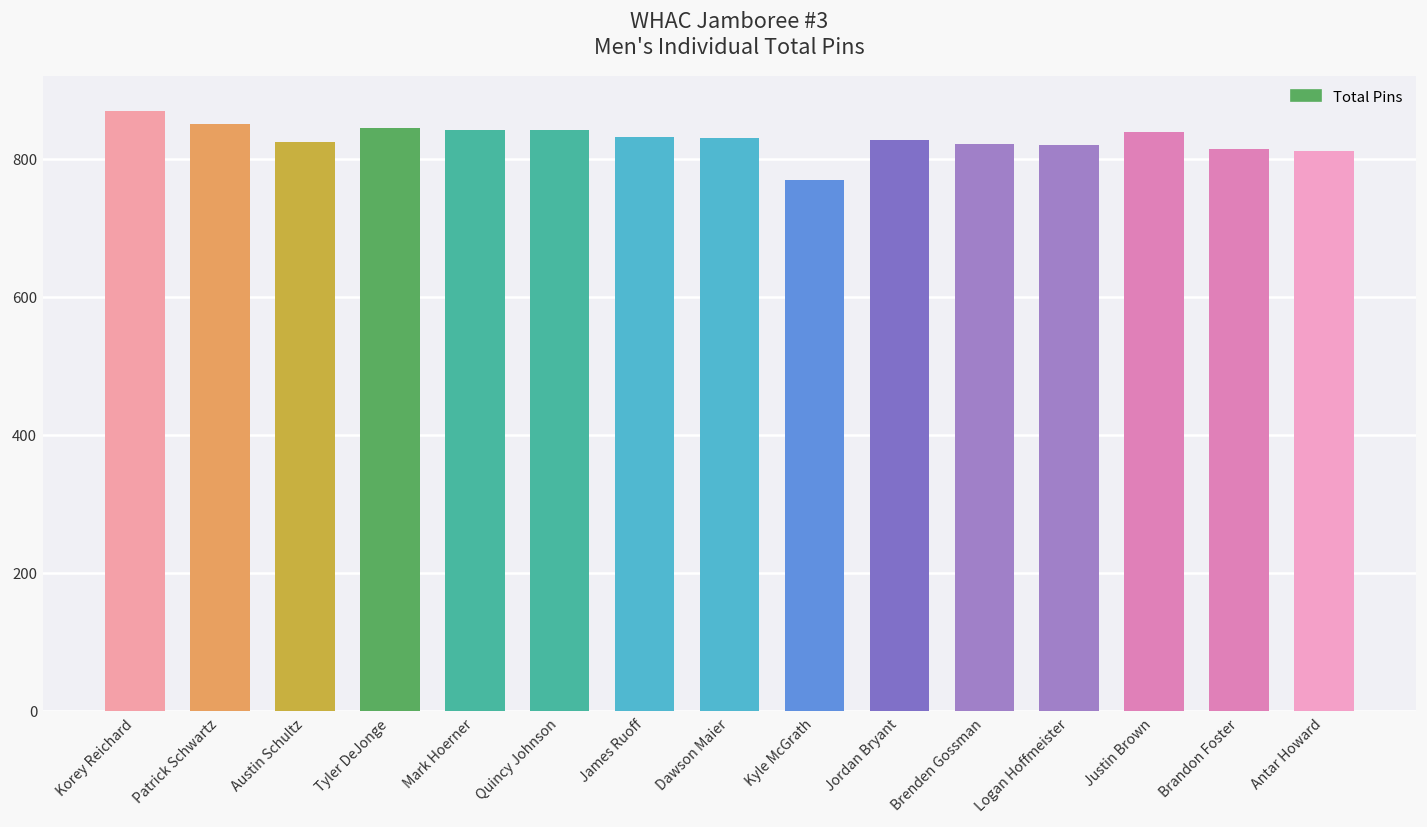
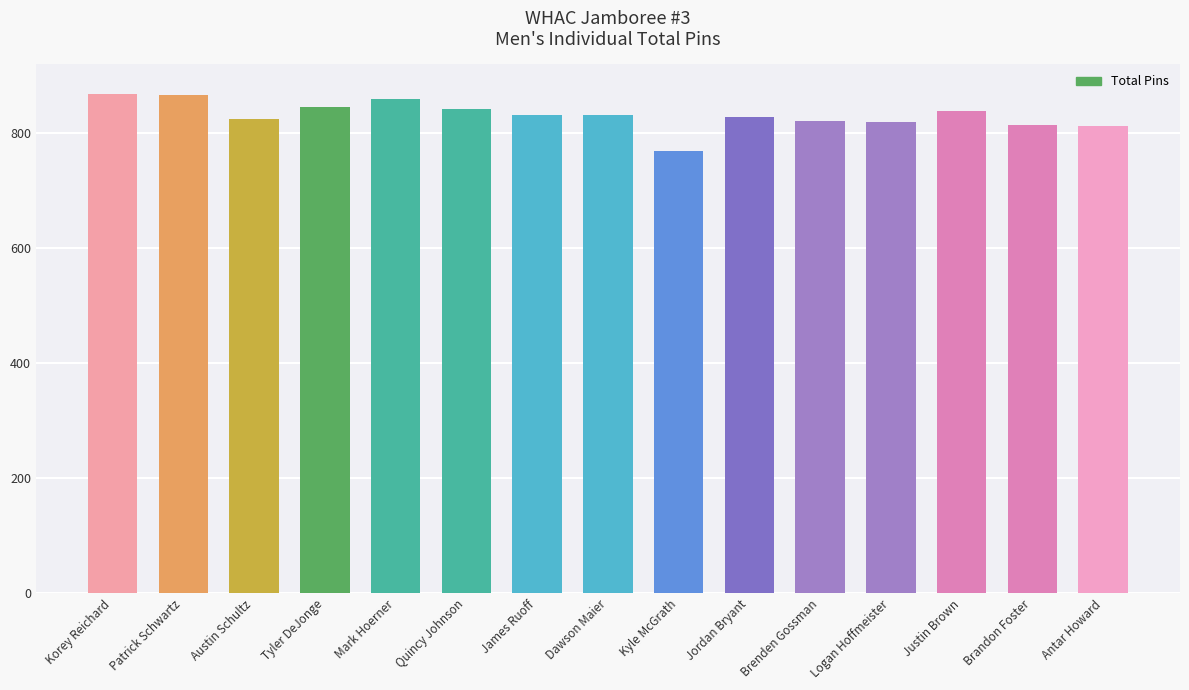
  {
    "Korey Reichard": 870,
-   "Patrick Schwartz": 850,
+   "Patrick Schwartz": 870,
    "Austin Schultz": 820,
    "Tyler DeJonge": 850,
-   "Mark Hoerner": 840,
+   "Mark Hoerner": 860,
    "Quincy Johnson": 840,
    "James Ruoff": 830,
    "Dawson Maier": 830,
    "Kyle McGrath": 770,
    "Jordan Bryant": 830,
    "Brenden Gossman": 820,
    "Logan Hoffmeister": 820,
    "Justin Brown": 840,
    "Brandon Foster": 820,
    "Antar Howard": 810
  }
